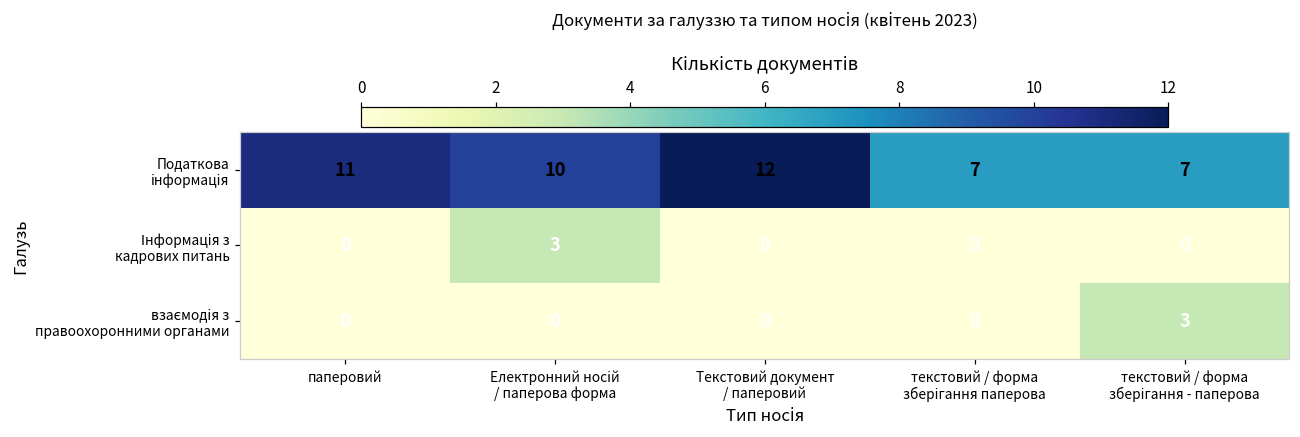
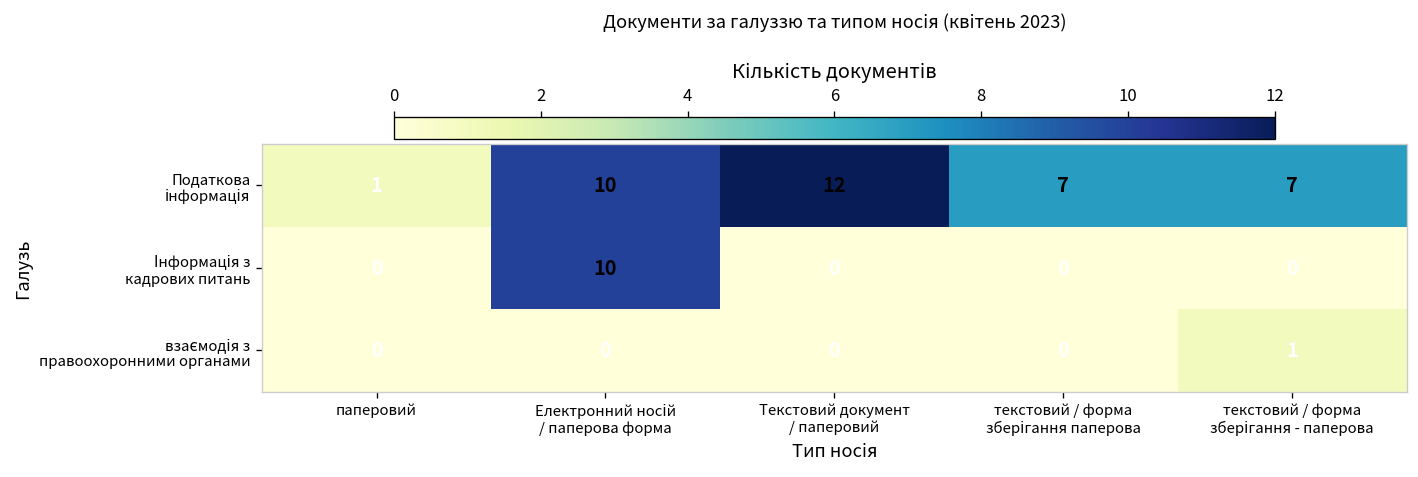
  {
    "Податкова інформація": {
-     "паперовий": 11,
+     "паперовий": 1,
      "Електронний носій / паперова форма": 10,
      "Текстовий документ / паперовий": 12,
      "текстовий / форма зберігання паперова": 7,
      "текстовий / форма зберігання - паперова": 7
    },
    "Інформація з кадрових питань": {
-     "Електронний носій / паперова форма": 3
+     "Електронний носій / паперова форма": 10
    },
    "взаємодія з правоохоронними органами": {
-     "текстовий / форма зберігання - паперова": 3
+     "текстовий / форма зберігання - паперова": 1
    }
  }
